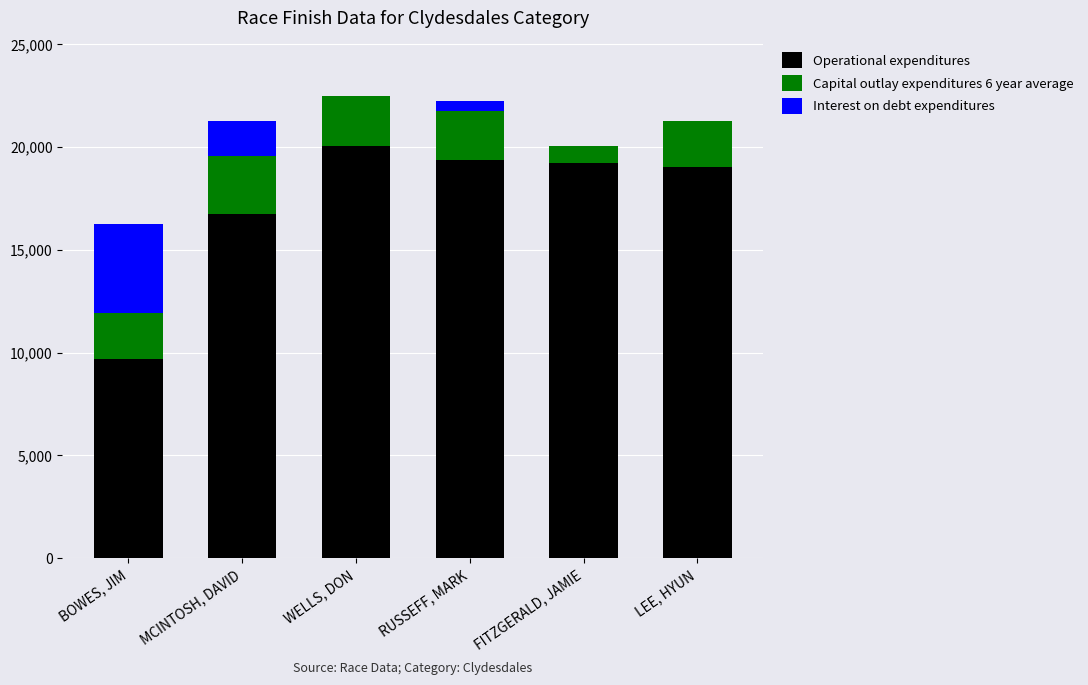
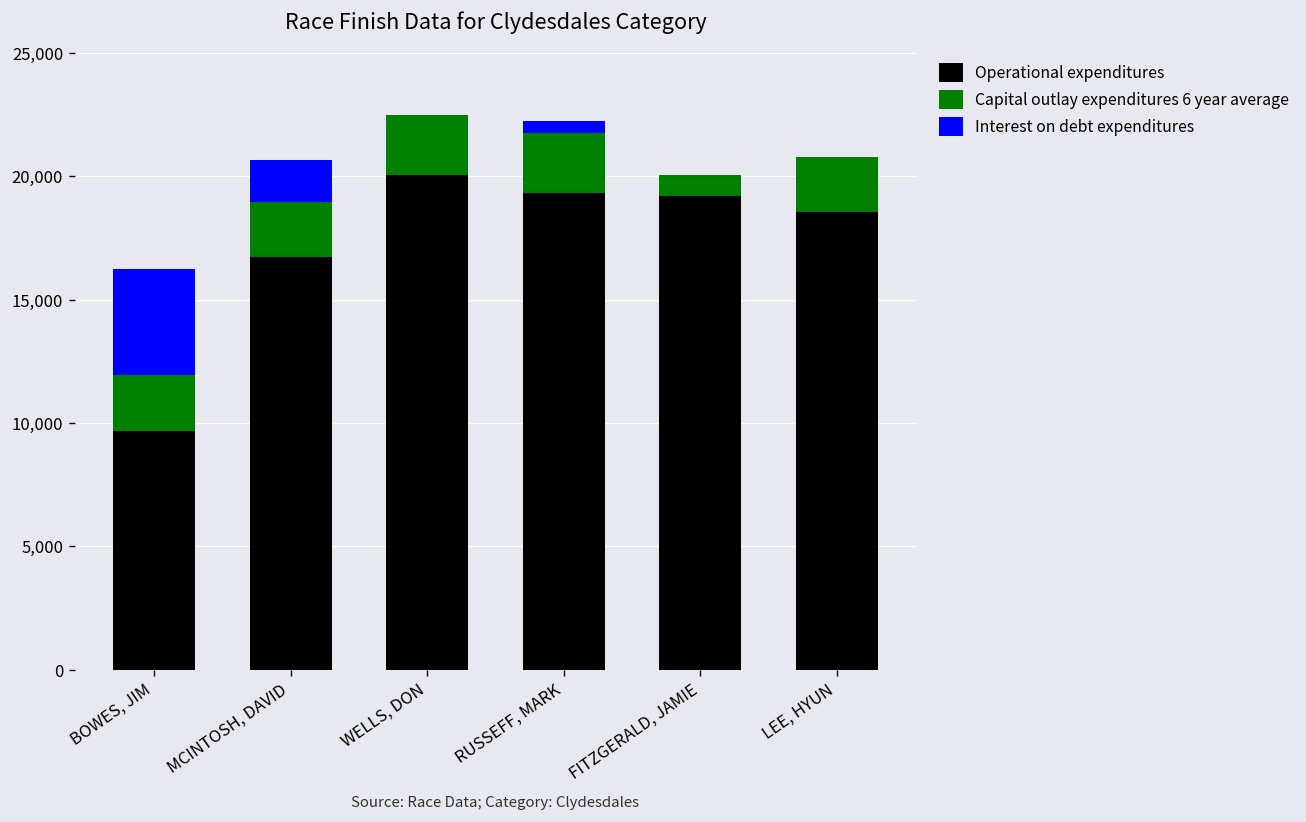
  {
    "Operational expenditures": {
      "BOWES, JIM": "9,700",
      "MCINTOSH, DAVID": "16,700",
      "WELLS, DON": "20,100",
      "RUSSEFF, MARK": "19,300",
      "FITZGERALD, JAMIE": "19,200",
-     "LEE, HYUN": "19,000"
+     "LEE, HYUN": "18,500"
    },
    "Capital outlay expenditures 6 year average": {
      "BOWES, JIM": "2,200",
-     "MCINTOSH, DAVID": "2,900",
+     "MCINTOSH, DAVID": "2,200",
      "WELLS, DON": "2,400",
      "RUSSEFF, MARK": "2,400",
      "FITZGERALD, JAMIE": "800",
      "LEE, HYUN": "2,200"
    },
    "Interest on debt expenditures": {
      "BOWES, JIM": "4,300",
      "MCINTOSH, DAVID": "1,700",
      "RUSSEFF, MARK": "500"
    }
  }
